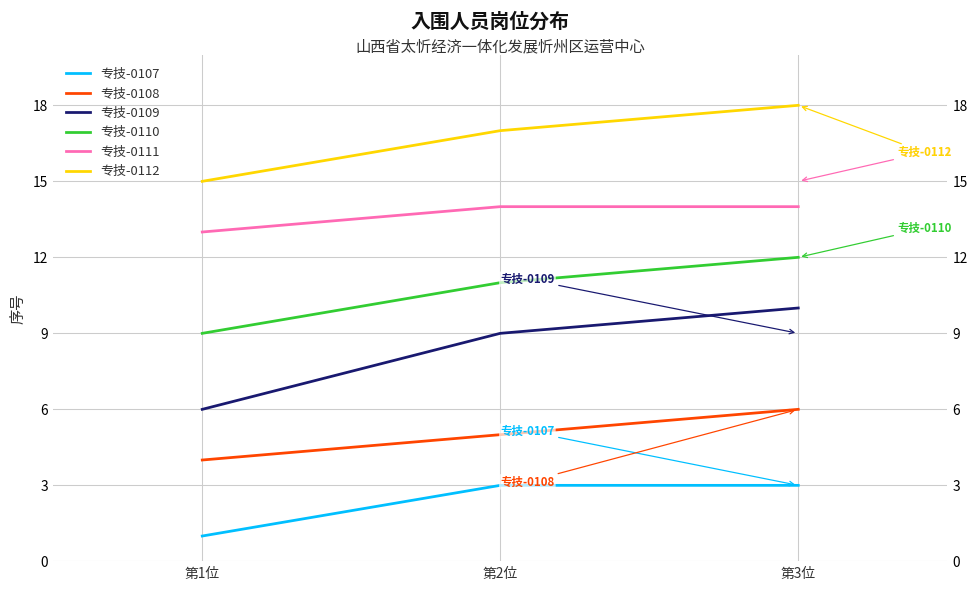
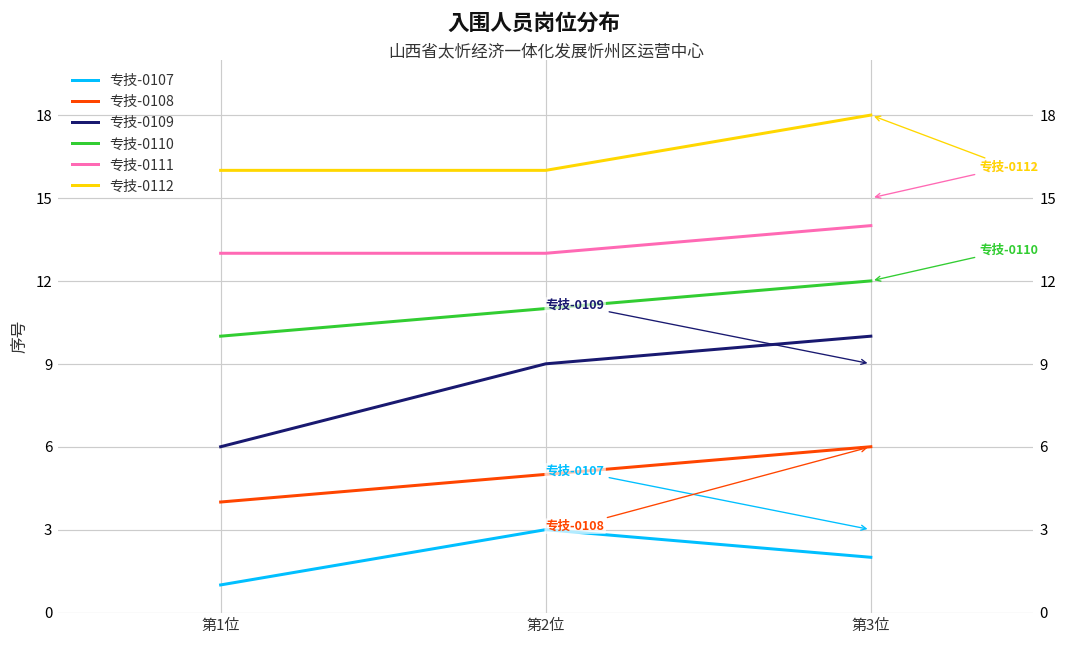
  {
    "专技-0107": {
      "第1位": 1,
-     "第3位": 3
+     "第3位": 2
    },
    "专技-0108": {
      "第1位": 4,
      "第3位": 6
    },
    "专技-0109": {
      "第1位": 6,
      "第2位": 9,
      "第3位": 10
    },
    "专技-0110": {
-     "第1位": 9,
+     "第1位": 10,
      "第3位": 12
    },
    "专技-0111": {
      "第1位": 13,
-     "第2位": 14,
+     "第2位": 13,
      "第3位": 14
    },
    "专技-0112": {
-     "第1位": 15,
-     "第2位": 17,
+     "第1位": 16,
+     "第2位": 16,
      "第3位": 18
    }
  }
